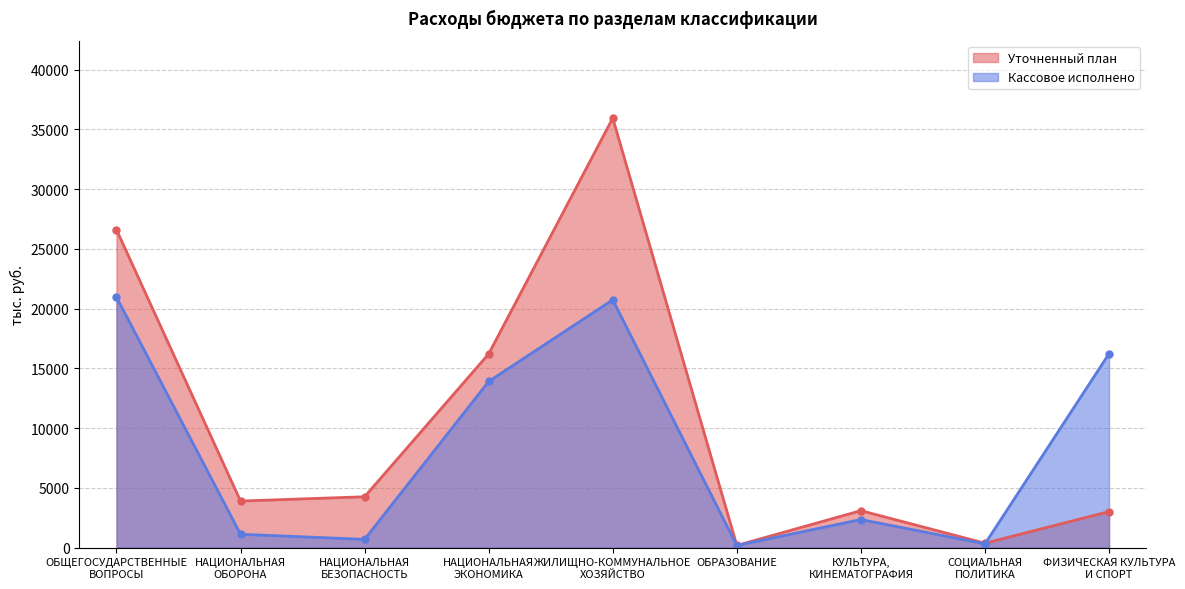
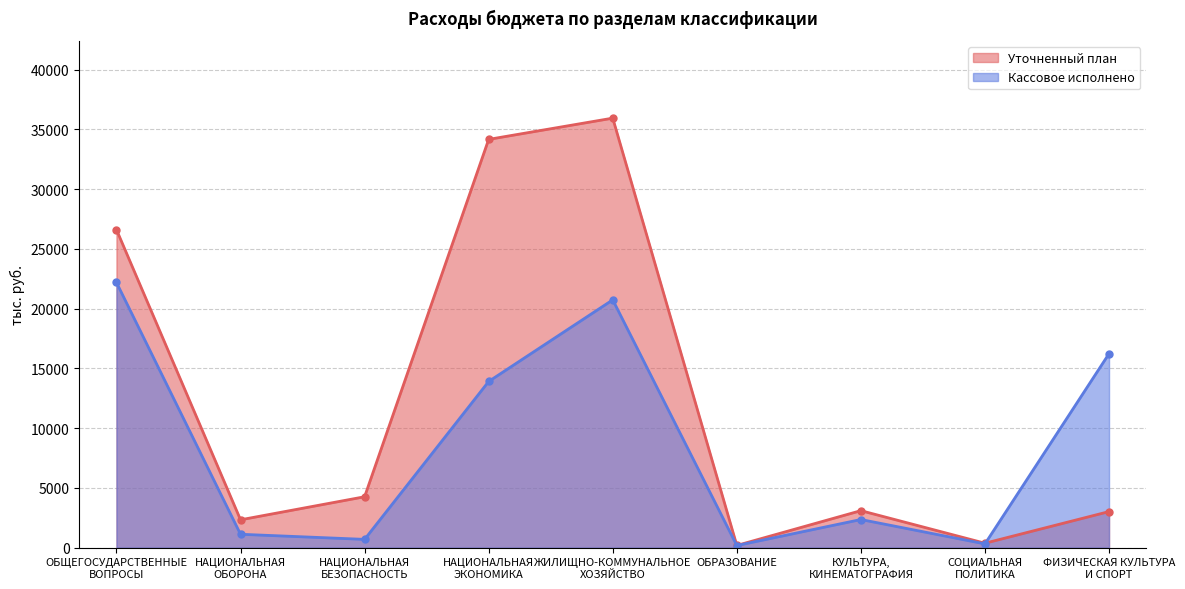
  {
    "Уточненный план": {
      "ОБЩЕГОСУДАРСТВЕННЫЕ ВОПРОСЫ": 26600,
-     "НАЦИОНАЛЬНАЯ ОБОРОНА": 3900,
+     "НАЦИОНАЛЬНАЯ ОБОРОНА": 2300,
      "НАЦИОНАЛЬНАЯ БЕЗОПАСНОСТЬ": 4300,
-     "НАЦИОНАЛЬНАЯ ЭКОНОМИКА": 16200,
+     "НАЦИОНАЛЬНАЯ ЭКОНОМИКА": 34200,
      "ЖИЛИЩНО-КОММУНАЛЬНОЕ ХОЗЯЙСТВО": 35900,
      "КУЛЬТУРА, КИНЕМАТОГРАФИЯ": 3100,
      "ФИЗИЧЕСКАЯ КУЛЬТУРА И СПОРТ": 3000
    },
    "Кассовое исполнено": {
-     "ОБЩЕГОСУДАРСТВЕННЫЕ ВОПРОСЫ": 21000,
+     "ОБЩЕГОСУДАРСТВЕННЫЕ ВОПРОСЫ": 22200,
      "НАЦИОНАЛЬНАЯ ОБОРОНА": 1100,
      "НАЦИОНАЛЬНАЯ БЕЗОПАСНОСТЬ": 700,
      "НАЦИОНАЛЬНАЯ ЭКОНОМИКА": 13900,
      "ЖИЛИЩНО-КОММУНАЛЬНОЕ ХОЗЯЙСТВО": 20700,
      "КУЛЬТУРА, КИНЕМАТОГРАФИЯ": 2400,
      "ФИЗИЧЕСКАЯ КУЛЬТУРА И СПОРТ": 16200
    }
  }
